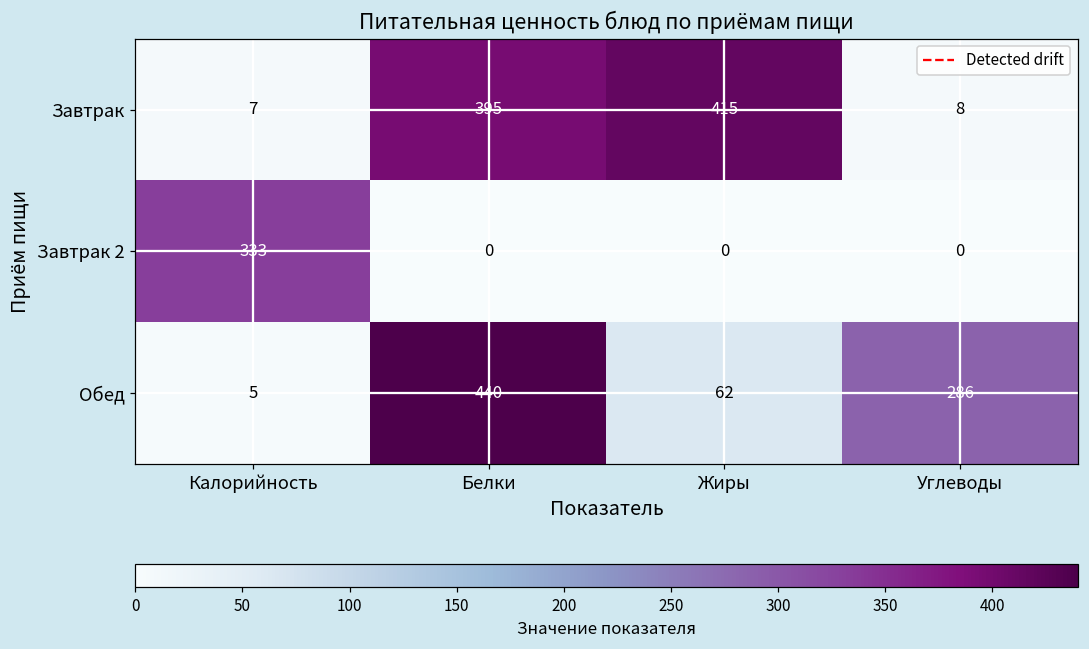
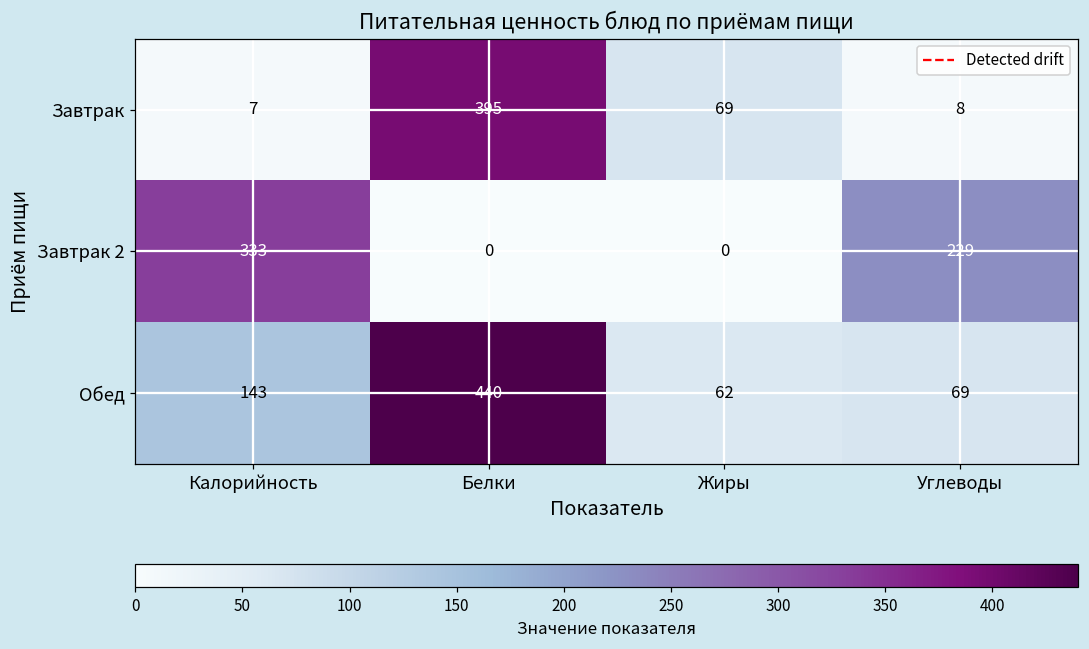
  {
    "Завтрак": {
      "Калорийность": 7,
      "Белки": 395,
-     "Жиры": 415,
+     "Жиры": 69,
      "Углеводы": 8
    },
    "Завтрак 2": {
      "Калорийность": 333,
      "Белки": 0,
      "Жиры": 0,
-     "Углеводы": 0
+     "Углеводы": 229
    },
    "Обед": {
-     "Калорийность": 5,
+     "Калорийность": 143,
      "Белки": 440,
      "Жиры": 62,
-     "Углеводы": 286
+     "Углеводы": 69
    }
  }
